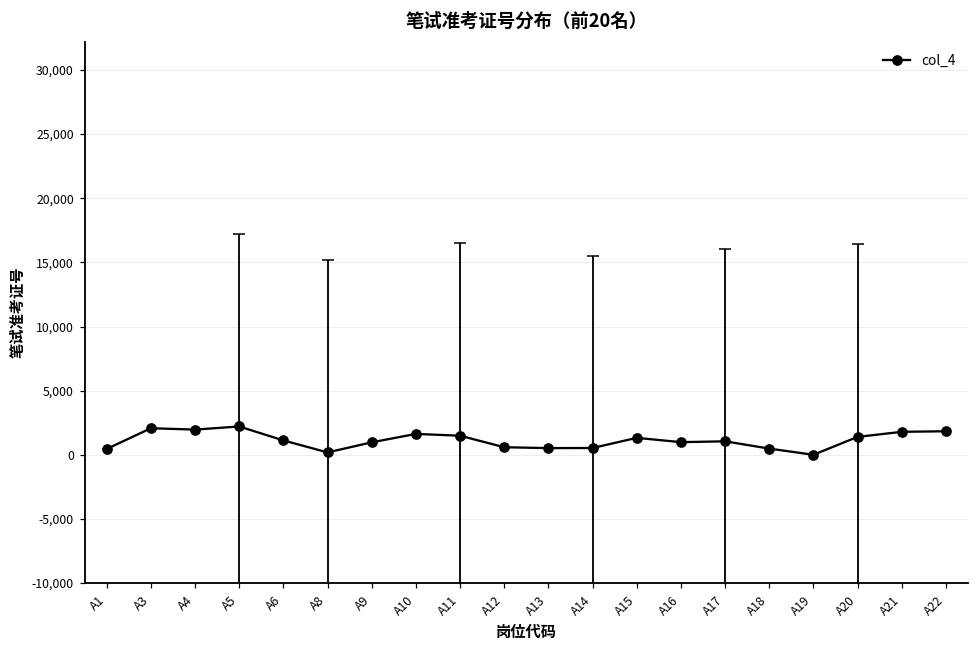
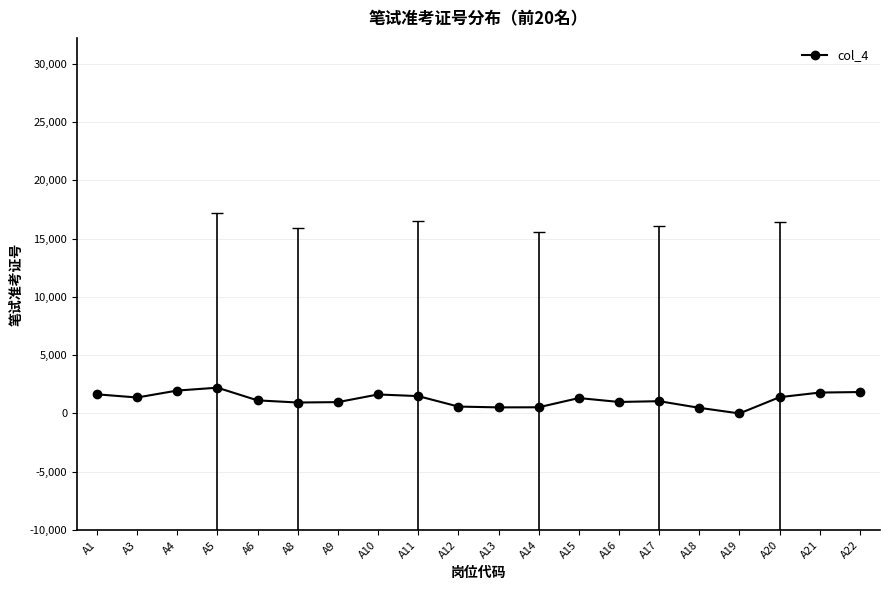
  {
    "col_4": {
-     "A1": "500",
-     "A3": "2,100",
+     "A1": "1,600",
+     "A3": "1,400",
      "A4": "2,000",
      "A5": "2,200",
      "A6": "1,100",
-     "A8": "200",
+     "A8": "900",
      "A9": "1,000",
      "A10": "1,600",
      "A11": "1,500",
      "A12": "600",
      "A13": "500",
      "A14": "500",
      "A15": "1,300",
      "A16": "1,000",
      "A17": "1,100",
      "A18": "500",
      "A19": "0",
      "A20": "1,400",
      "A21": "1,800",
      "A22": "1,800"
    }
  }
